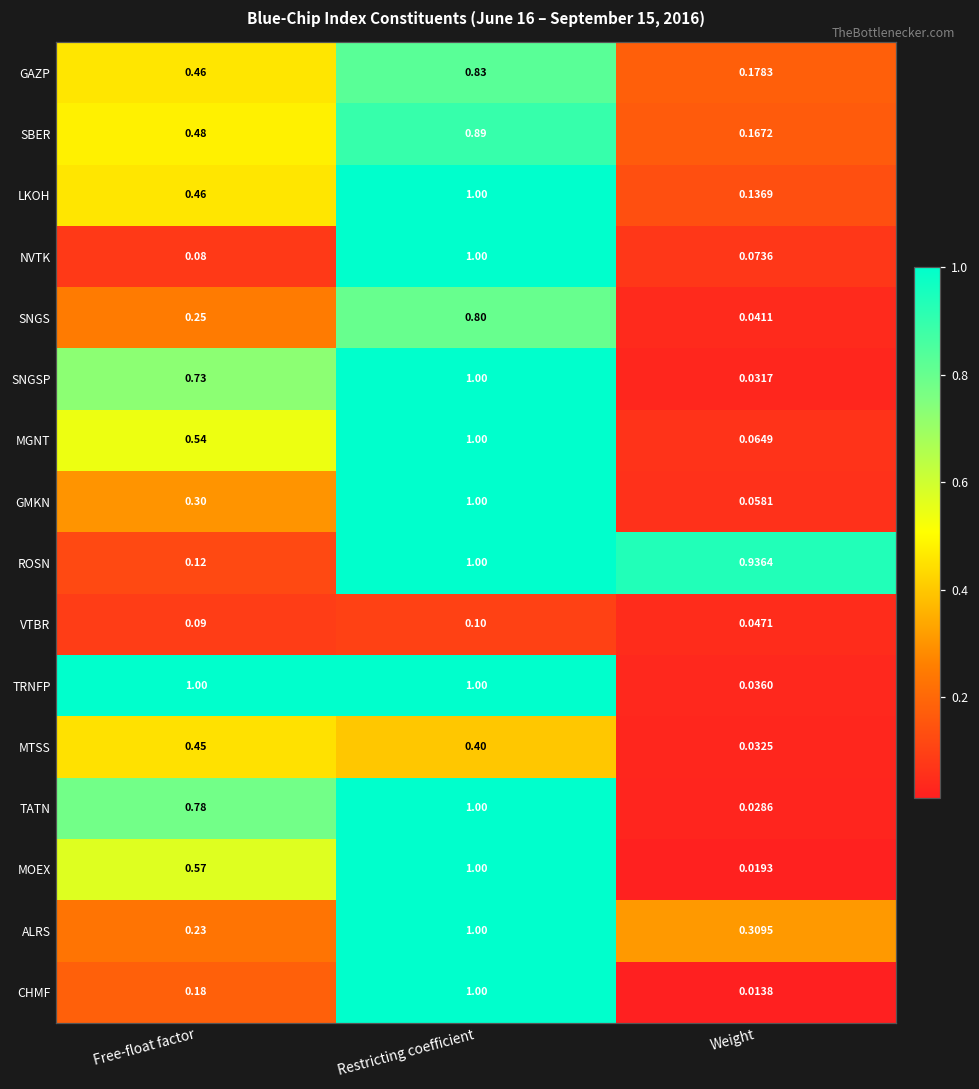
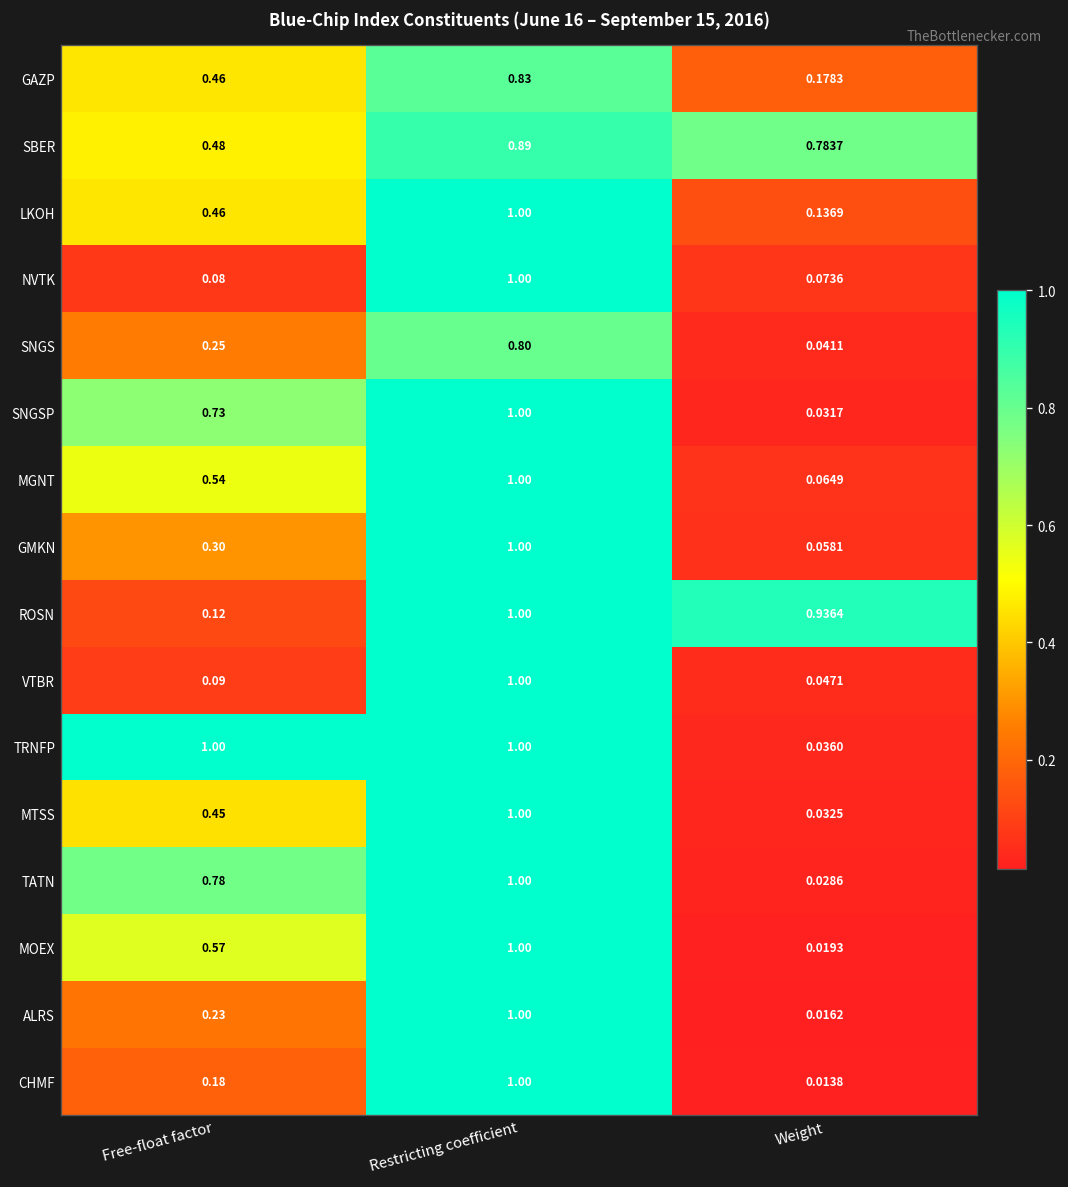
  {
    "GAZP": {
      "Free-float factor": 0.46,
      "Restricting coefficient": 0.83,
      "Weight": 0.1783
    },
    "SBER": {
      "Free-float factor": 0.48,
      "Restricting coefficient": 0.89,
-     "Weight": 0.1672
+     "Weight": 0.7837
    },
    "LKOH": {
      "Free-float factor": 0.46,
      "Restricting coefficient": 1.00,
      "Weight": 0.1369
    },
    "NVTK": {
      "Free-float factor": 0.08,
      "Restricting coefficient": 1.00,
      "Weight": 0.0736
    },
    "SNGS": {
      "Free-float factor": 0.25,
      "Restricting coefficient": 0.80,
      "Weight": 0.0411
    },
    "SNGSP": {
      "Free-float factor": 0.73,
      "Restricting coefficient": 1.00,
      "Weight": 0.0317
    },
    "MGNT": {
      "Free-float factor": 0.54,
      "Restricting coefficient": 1.00,
      "Weight": 0.0649
    },
    "GMKN": {
      "Free-float factor": 0.30,
      "Restricting coefficient": 1.00,
      "Weight": 0.0581
    },
    "ROSN": {
      "Free-float factor": 0.12,
      "Restricting coefficient": 1.00,
      "Weight": 0.9364
    },
    "VTBR": {
      "Free-float factor": 0.09,
-     "Restricting coefficient": 0.10,
+     "Restricting coefficient": 1.00,
      "Weight": 0.0471
    },
    "TRNFP": {
      "Free-float factor": 1.00,
      "Restricting coefficient": 1.00,
      "Weight": 0.0360
    },
    "MTSS": {
      "Free-float factor": 0.45,
-     "Restricting coefficient": 0.40,
+     "Restricting coefficient": 1.00,
      "Weight": 0.0325
    },
    "TATN": {
      "Free-float factor": 0.78,
      "Restricting coefficient": 1.00,
      "Weight": 0.0286
    },
    "MOEX": {
      "Free-float factor": 0.57,
      "Restricting coefficient": 1.00,
      "Weight": 0.0193
    },
    "ALRS": {
      "Free-float factor": 0.23,
      "Restricting coefficient": 1.00,
-     "Weight": 0.3095
+     "Weight": 0.0162
    },
    "CHMF": {
      "Free-float factor": 0.18,
      "Restricting coefficient": 1.00,
      "Weight": 0.0138
    }
  }
